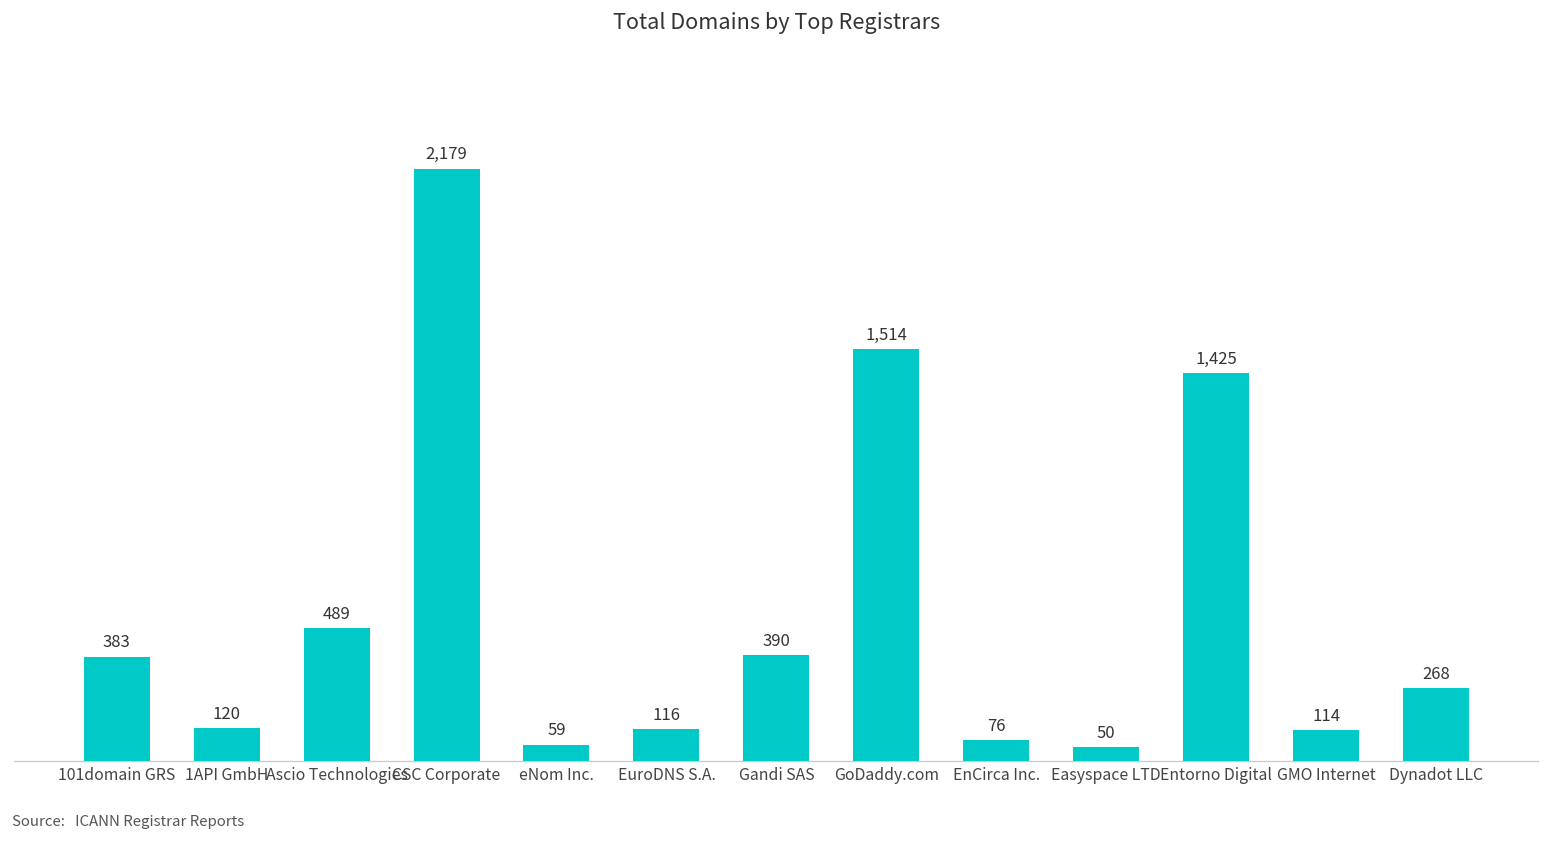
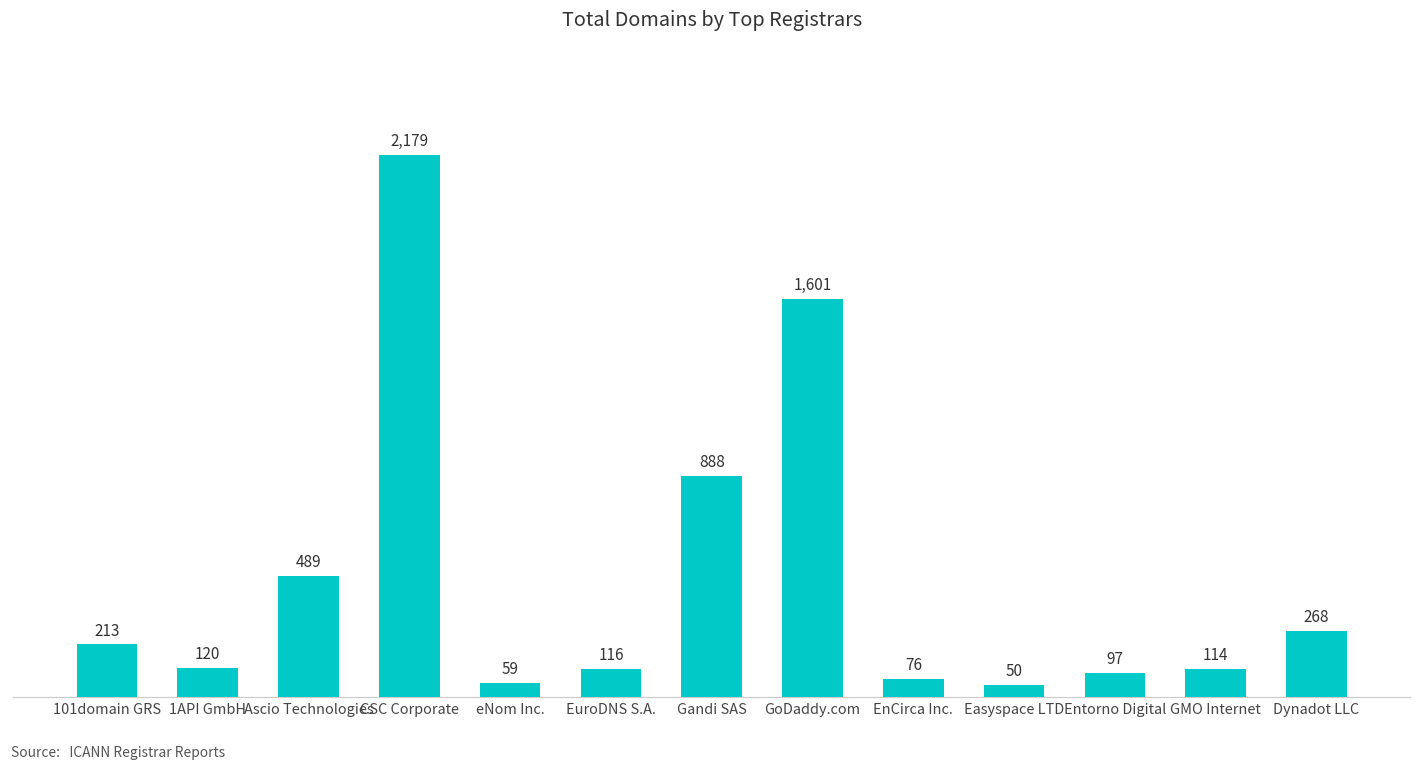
  {
-   "101domain GRS": "383",
+   "101domain GRS": "213",
    "1API GmbH": "120",
    "Ascio Technologies": "489",
    "CSC Corporate": "2,179",
    "eNom Inc.": "59",
    "EuroDNS S.A.": "116",
-   "Gandi SAS": "390",
-   "GoDaddy.com": "1,514",
+   "Gandi SAS": "888",
+   "GoDaddy.com": "1,601",
    "EnCirca Inc.": "76",
    "Easyspace LTD": "50",
-   "Entorno Digital": "1,425",
+   "Entorno Digital": "97",
    "GMO Internet": "114",
    "Dynadot LLC": "268"
  }
